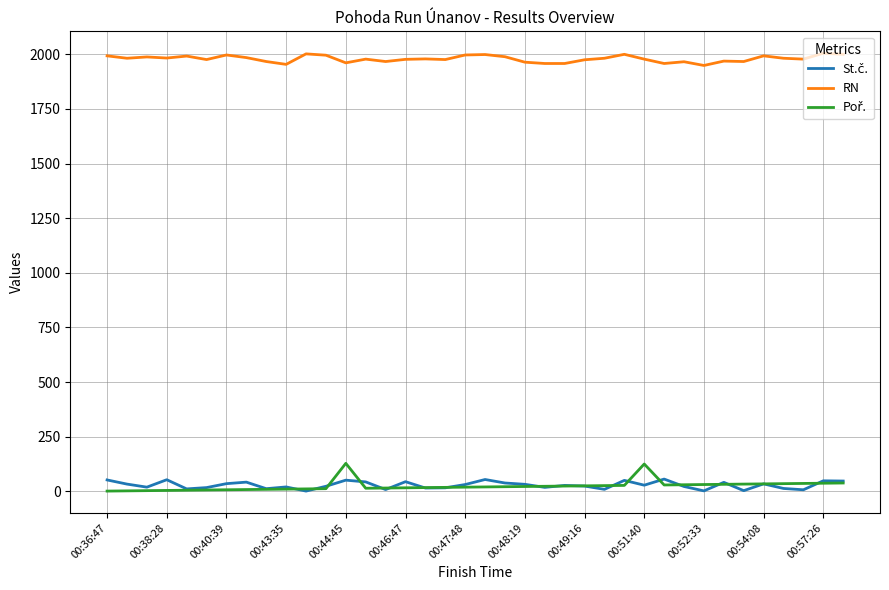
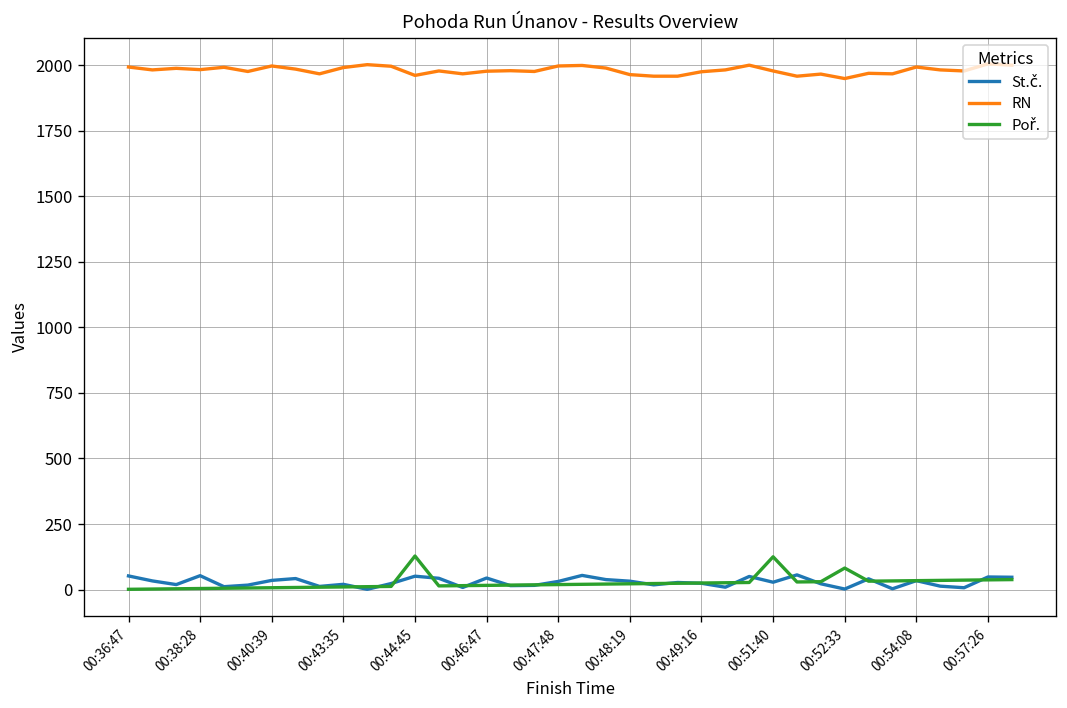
  {
    "St.č.": {
      "00:36:47": 50,
      "00:38:28": 50,
      "00:40:39": 40,
      "00:44:45": 50,
      "00:46:47": 40,
      "00:47:48": 30,
      "00:51:40": 30,
      "00:52:33": 0
    },
    "RN": {
      "00:36:47": 1990,
      "00:38:28": 1980,
      "00:40:39": 2000,
-     "00:43:35": 1950,
+     "00:43:35": 1990,
      "00:44:45": 1960,
      "00:46:47": 1980,
      "00:47:48": 2000,
      "00:48:19": 1960,
      "00:49:16": 1980,
      "00:51:40": 1980,
      "00:52:33": 1950,
      "00:54:08": 1990
    },
    "Poř.": {
      "00:36:47": 0,
      "00:38:28": 0,
      "00:40:39": 10,
      "00:44:45": 130,
      "00:46:47": 20,
      "00:47:48": 20,
      "00:51:40": 130,
-     "00:52:33": 30
+     "00:52:33": 80
    }
  }
